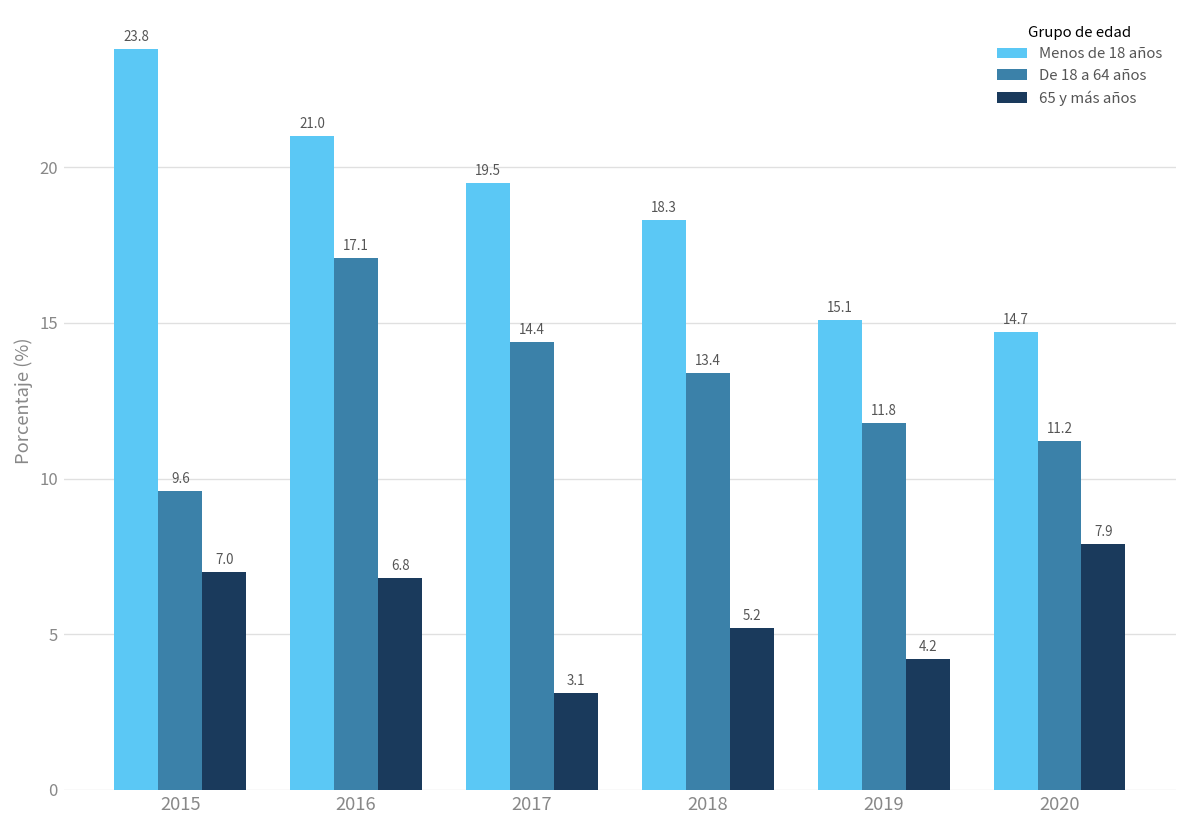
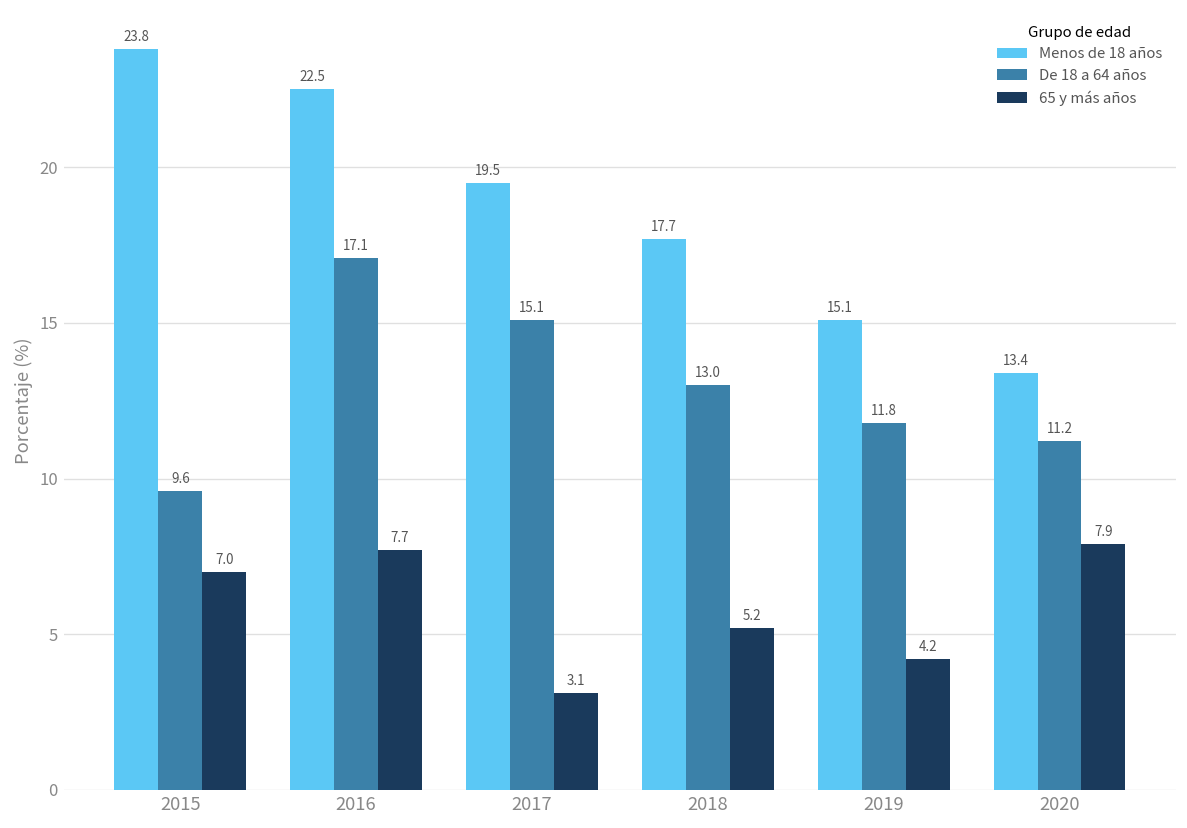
  {
    "Menos de 18 años": {
      "2015": 23.8,
-     "2016": 21.0,
+     "2016": 22.5,
      "2017": 19.5,
-     "2018": 18.3,
+     "2018": 17.7,
      "2019": 15.1,
-     "2020": 14.7
+     "2020": 13.4
    },
    "De 18 a 64 años": {
      "2015": 9.6,
      "2016": 17.1,
-     "2017": 14.4,
-     "2018": 13.4,
+     "2017": 15.1,
+     "2018": 13.0,
      "2019": 11.8,
      "2020": 11.2
    },
    "65 y más años": {
      "2015": 7.0,
-     "2016": 6.8,
+     "2016": 7.7,
      "2017": 3.1,
      "2018": 5.2,
      "2019": 4.2,
      "2020": 7.9
    }
  }
